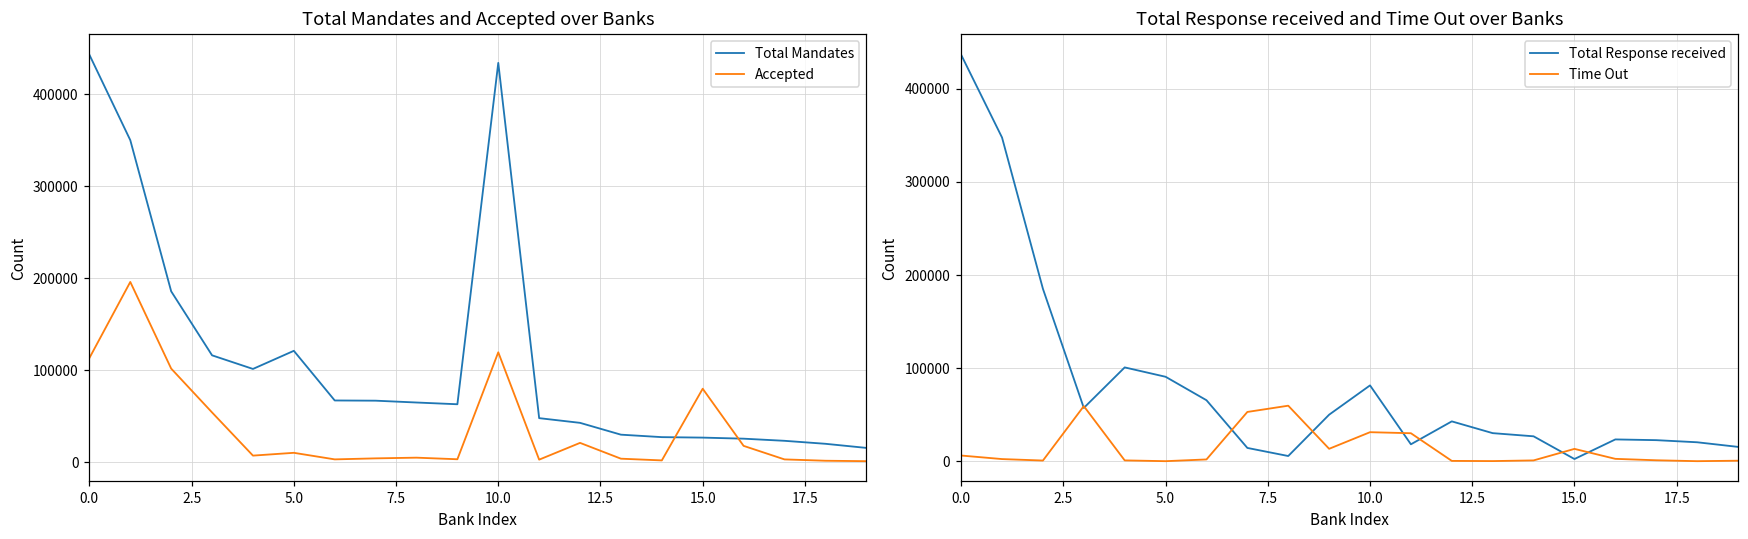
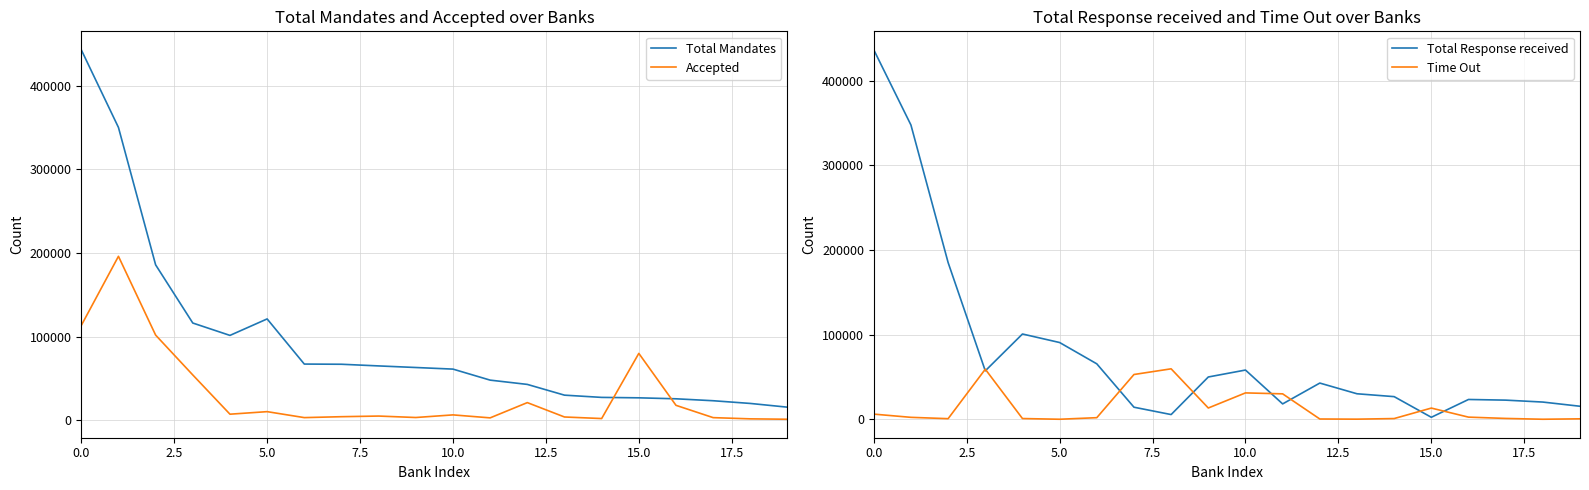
  {
    "Total Mandates and Accepted over Banks": {
      "Total Mandates": {
        "0.0": 440000,
        "5.0": 120000,
-       "10.0": 430000,
+       "10.0": 60000,
        "15.0": 30000
      },
      "Accepted": {
        "0.0": 110000,
        "5.0": 10000,
-       "10.0": 120000,
+       "10.0": 10000,
        "15.0": 80000
      }
    },
    "Total Response received and Time Out over Banks": {
      "Total Response received": {
        "0.0": 440000,
        "5.0": 90000,
-       "10.0": 80000,
+       "10.0": 60000,
        "15.0": 0
      },
      "Time Out": {
        "0.0": 10000,
        "5.0": 0,
        "10.0": 30000,
        "15.0": 10000
      }
    }
  }
